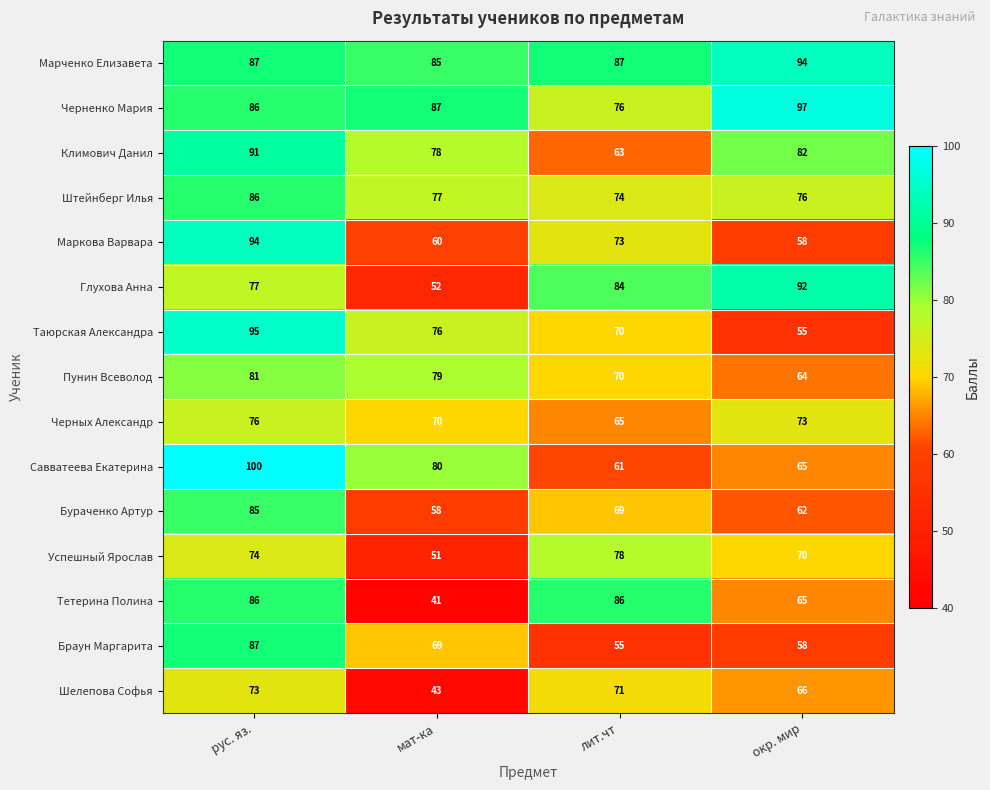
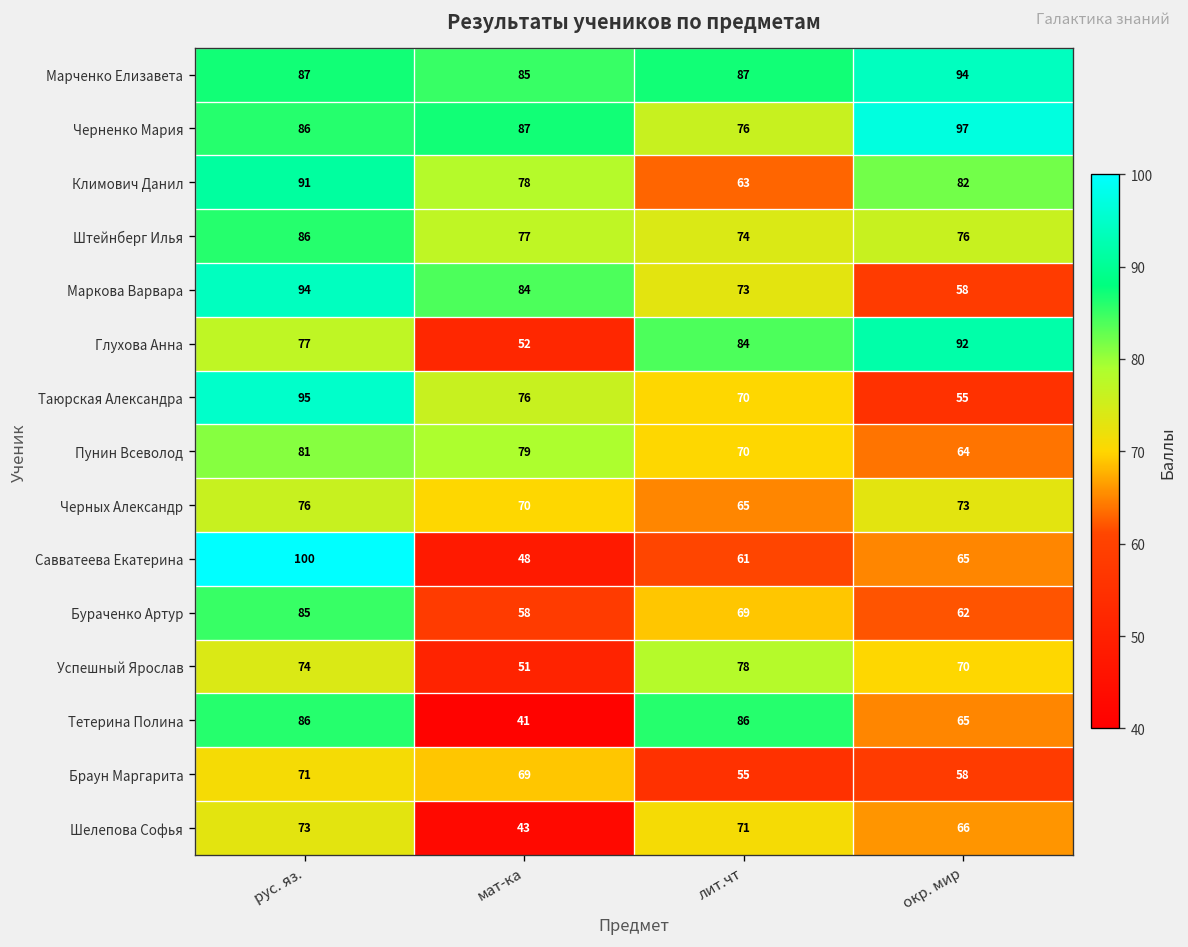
  {
    "Марченко Елизавета": {
      "рус. яз.": 87,
      "мат-ка": 85,
      "лит.чт": 87,
      "окр. мир": 94
    },
    "Черненко Мария": {
      "рус. яз.": 86,
      "мат-ка": 87,
      "лит.чт": 76,
      "окр. мир": 97
    },
    "Климович Данил": {
      "рус. яз.": 91,
      "мат-ка": 78,
      "лит.чт": 63,
      "окр. мир": 82
    },
    "Штейнберг Илья": {
      "рус. яз.": 86,
      "мат-ка": 77,
      "лит.чт": 74,
      "окр. мир": 76
    },
    "Маркова Варвара": {
      "рус. яз.": 94,
-     "мат-ка": 60,
+     "мат-ка": 84,
      "лит.чт": 73,
      "окр. мир": 58
    },
    "Глухова Анна": {
      "рус. яз.": 77,
      "мат-ка": 52,
      "лит.чт": 84,
      "окр. мир": 92
    },
    "Таюрская Александра": {
      "рус. яз.": 95,
      "мат-ка": 76,
      "лит.чт": 70,
      "окр. мир": 55
    },
    "Пунин Всеволод": {
      "рус. яз.": 81,
      "мат-ка": 79,
      "лит.чт": 70,
      "окр. мир": 64
    },
    "Черных Александр": {
      "рус. яз.": 76,
      "мат-ка": 70,
      "лит.чт": 65,
      "окр. мир": 73
    },
    "Савватеева Екатерина": {
      "рус. яз.": 100,
-     "мат-ка": 80,
+     "мат-ка": 48,
      "лит.чт": 61,
      "окр. мир": 65
    },
    "Бураченко Артур": {
      "рус. яз.": 85,
      "мат-ка": 58,
      "лит.чт": 69,
      "окр. мир": 62
    },
    "Успешный Ярослав": {
      "рус. яз.": 74,
      "мат-ка": 51,
      "лит.чт": 78,
      "окр. мир": 70
    },
    "Тетерина Полина": {
      "рус. яз.": 86,
      "мат-ка": 41,
      "лит.чт": 86,
      "окр. мир": 65
    },
    "Браун Маргарита": {
-     "рус. яз.": 87,
+     "рус. яз.": 71,
      "мат-ка": 69,
      "лит.чт": 55,
      "окр. мир": 58
    },
    "Шелепова Софья": {
      "рус. яз.": 73,
      "мат-ка": 43,
      "лит.чт": 71,
      "окр. мир": 66
    }
  }
